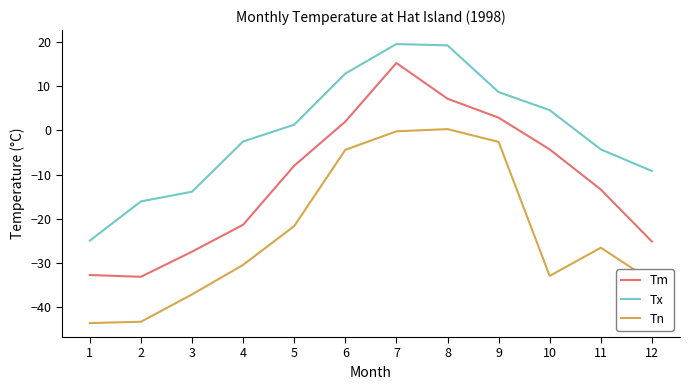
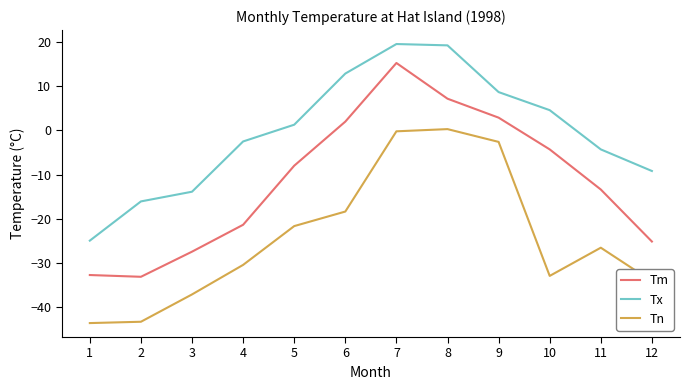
  {
    "Tm": {
      "1": -33,
      "2": -33,
      "3": -28,
      "4": -21,
      "5": -8,
      "6": 2,
      "7": 15,
      "8": 7,
      "9": 3,
      "10": -4,
      "11": -13,
      "12": -25
    },
    "Tx": {
      "1": -25,
      "2": -16,
      "3": -14,
      "4": -3,
      "5": 1,
      "6": 13,
      "7": 20,
      "8": 19,
      "9": 9,
      "10": 5,
      "11": -4,
      "12": -9
    },
    "Tn": {
      "1": -44,
      "2": -43,
      "3": -37,
      "4": -31,
      "5": -22,
-     "6": -4,
+     "6": -18,
      "7": 0,
      "8": 0,
      "9": -3,
      "10": -33,
      "11": -27
    }
  }
